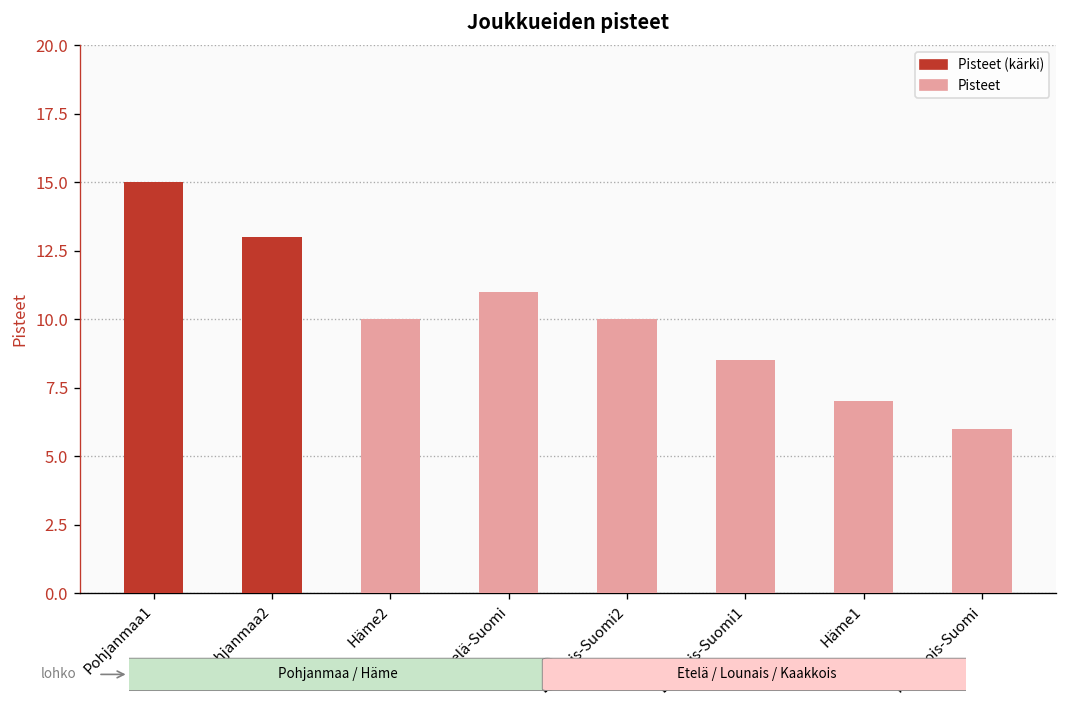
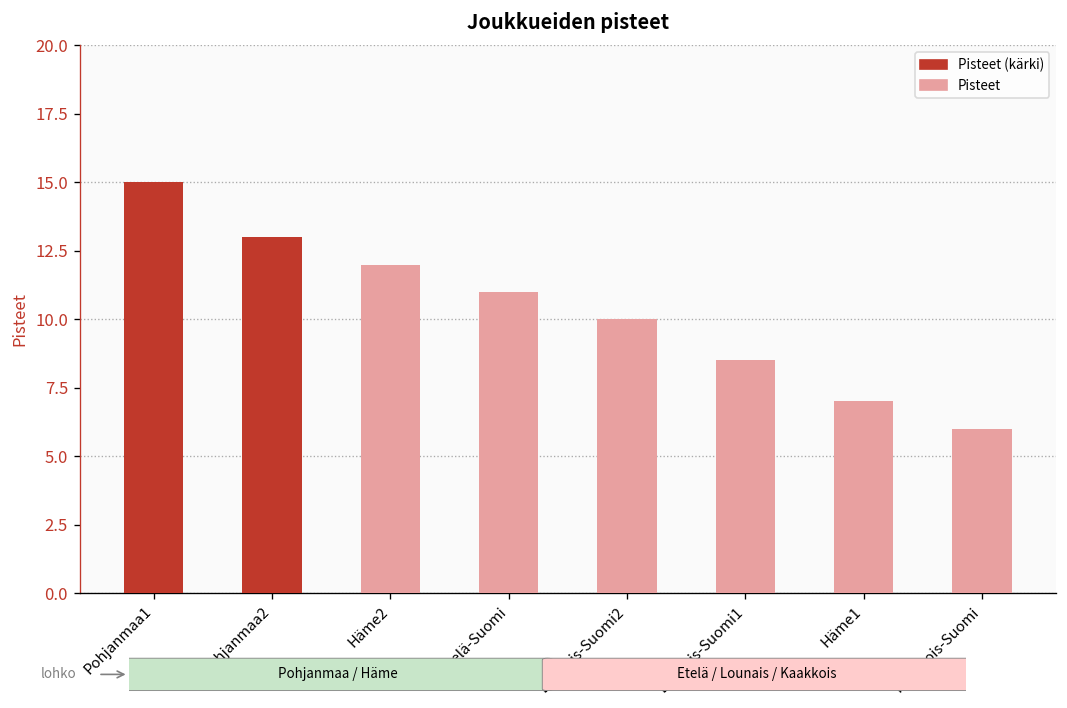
  {
    "Pohjanmaa1": 15,
-   "Häme2": 10,
+   "Häme2": 12,
    "Häme1": 7
  }
